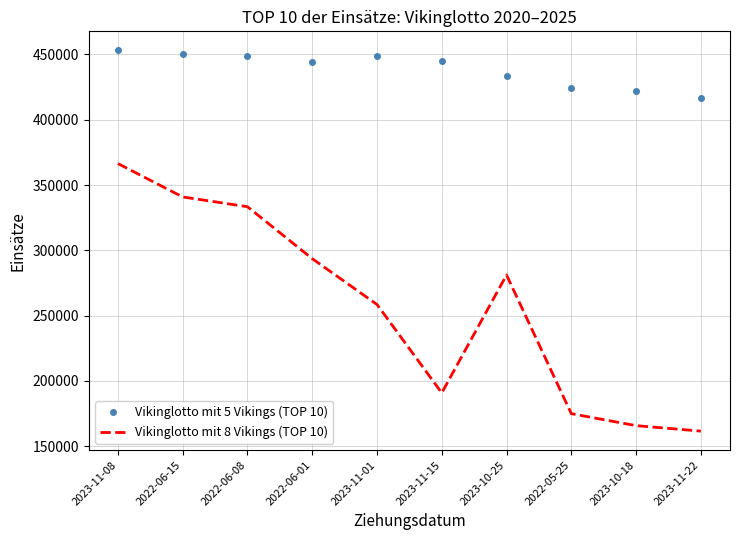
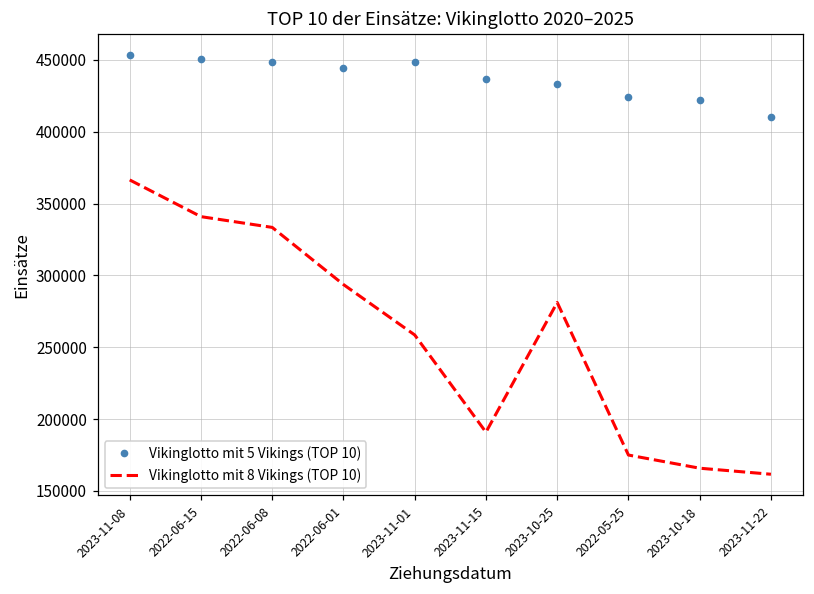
  {
    "Vikinglotto mit 5 Vikings (TOP 10)": {
      "2023-11-08": 453000,
      "2022-06-15": 451000,
      "2022-06-08": 448000,
      "2022-06-01": 444000,
      "2023-11-01": 449000,
-     "2023-11-15": 445000,
+     "2023-11-15": 436000,
      "2023-10-25": 433000,
      "2022-05-25": 424000,
      "2023-10-18": 422000,
-     "2023-11-22": 417000
+     "2023-11-22": 410000
    },
    "Vikinglotto mit 8 Vikings (TOP 10)": {
      "2023-11-08": 366000,
      "2022-06-15": 341000,
      "2022-06-08": 333000,
      "2022-06-01": 294000,
      "2023-11-01": 259000,
      "2023-11-15": 191000,
      "2023-10-25": 281000,
      "2022-05-25": 175000,
      "2023-10-18": 166000,
      "2023-11-22": 162000
    }
  }
